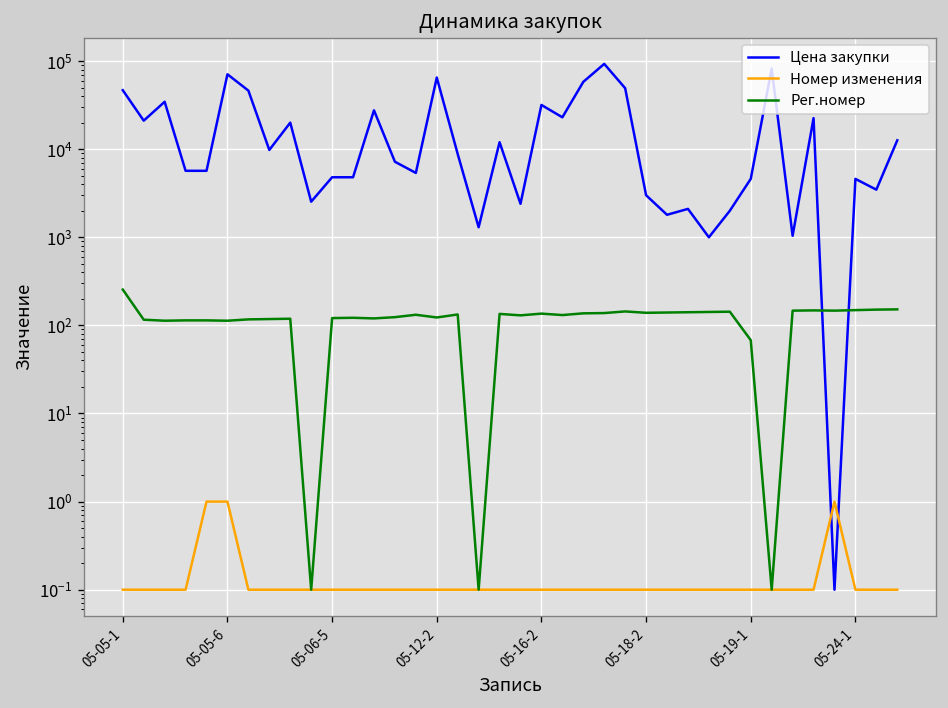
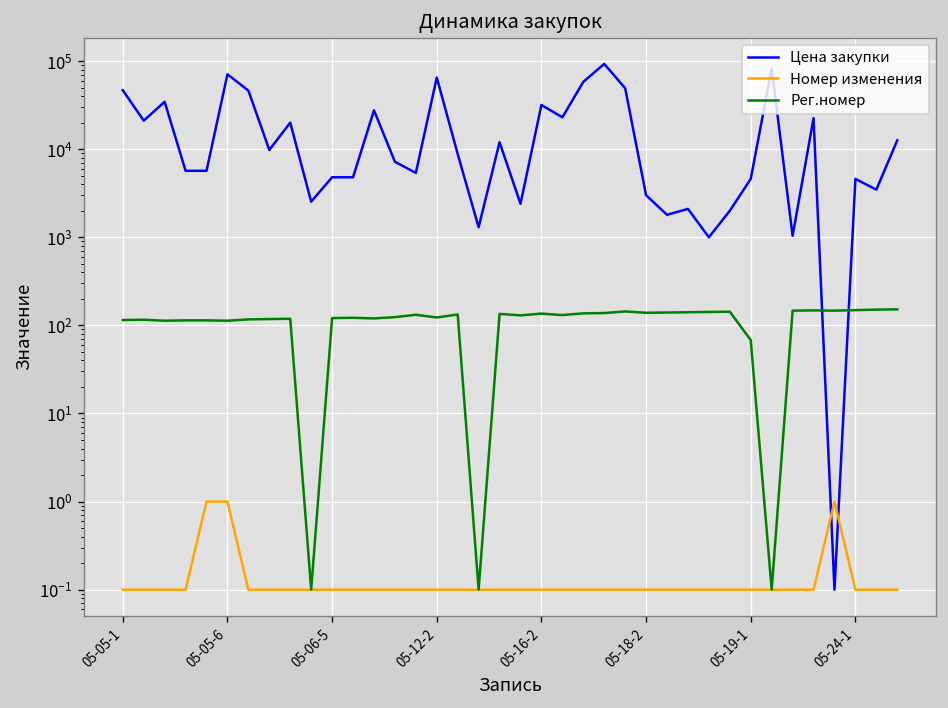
  {
    "Цена закупки": {
      "05-05-1": 50000,
      "05-05-6": 70000,
      "05-06-5": 5000,
      "05-12-2": 70000,
      "05-16-2": 32000,
      "05-18-2": 3000,
      "05-19-1": 5000,
      "05-24-1": 5000
    },
    "Номер изменения": {
      "05-05-1": 0.10,
      "05-05-6": 1,
      "05-06-5": 0.10,
      "05-12-2": 0.10,
      "05-16-2": 0.10,
      "05-18-2": 0.10,
      "05-19-1": 0.10,
      "05-24-1": 0.10
    },
    "Рег.номер": {
-     "05-05-1": 260,
+     "05-05-1": 120,
      "05-05-6": 110,
      "05-06-5": 120,
      "05-12-2": 120,
      "05-16-2": 140,
      "05-18-2": 140,
      "05-19-1": 70,
      "05-24-1": 150
    }
  }
